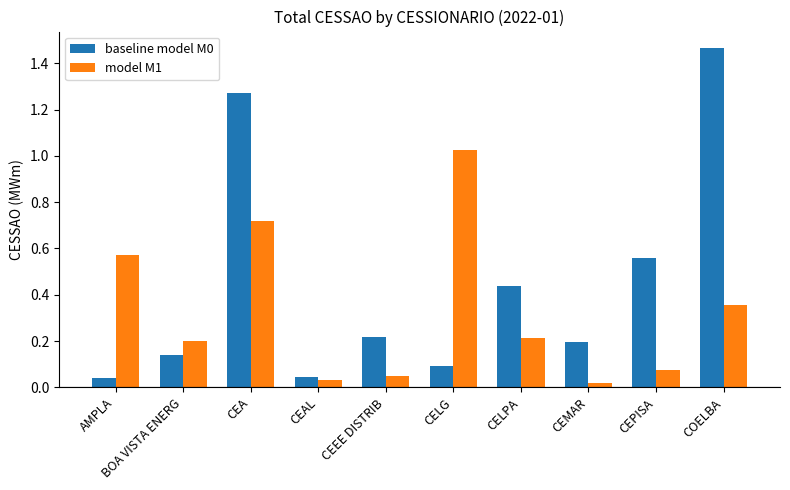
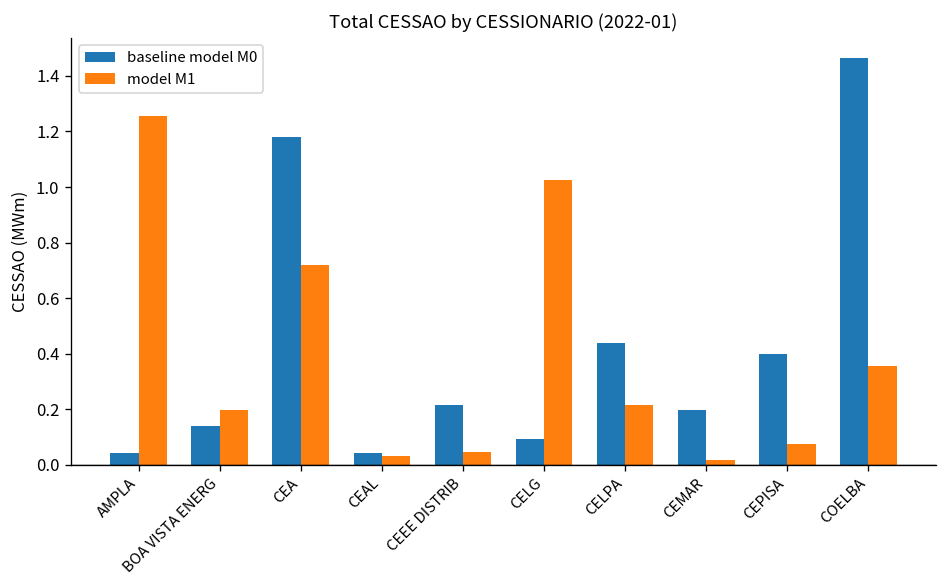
  {
    "baseline model M0": {
      "AMPLA": 0.04,
      "BOA VISTA ENERG": 0.14,
-     "CEA": 1.27,
+     "CEA": 1.18,
      "CEAL": 0.04,
      "CEEE DISTRIB": 0.22,
      "CELG": 0.09,
      "CELPA": 0.44,
      "CEMAR": 0.20,
-     "CEPISA": 0.56,
+     "CEPISA": 0.40,
      "COELBA": 1.46
    },
    "model M1": {
-     "AMPLA": 0.57,
+     "AMPLA": 1.25,
      "BOA VISTA ENERG": 0.20,
      "CEA": 0.72,
      "CEAL": 0.03,
      "CEEE DISTRIB": 0.05,
      "CELG": 1.03,
      "CELPA": 0.21,
      "CEMAR": 0.02,
      "CEPISA": 0.08,
      "COELBA": 0.35
    }
  }
